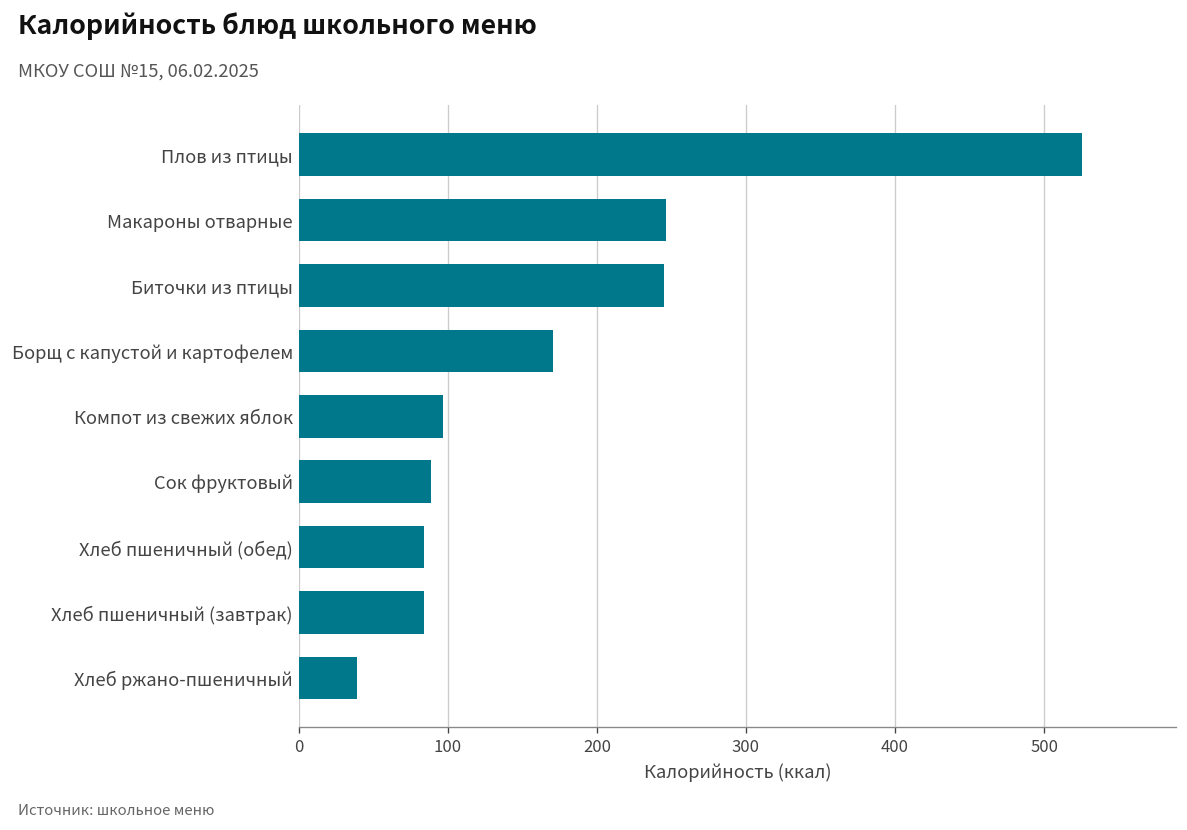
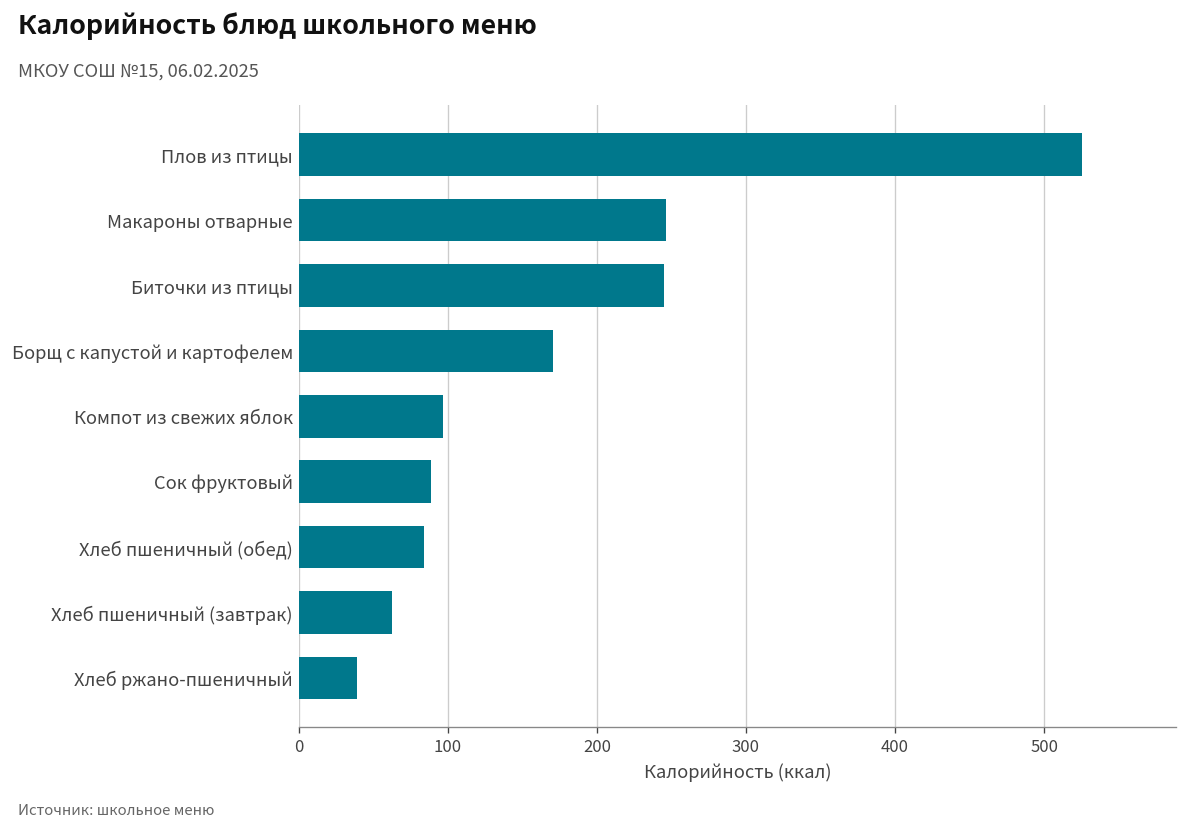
  {
    "Плов из птицы": 525,
    "Макароны отварные": 246,
    "Биточки из птицы": 245,
    "Борщ с капустой и картофелем": 170,
    "Компот из свежих яблок": 97,
    "Сок фруктовый": 89,
    "Хлеб пшеничный (обед)": 84,
-   "Хлеб пшеничный (завтрак)": 84,
+   "Хлеб пшеничный (завтрак)": 63,
    "Хлеб ржано-пшеничный": 39
  }
